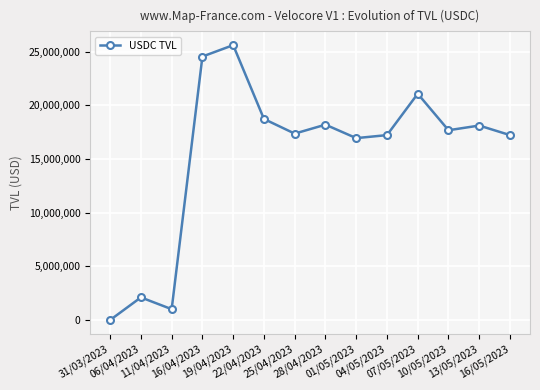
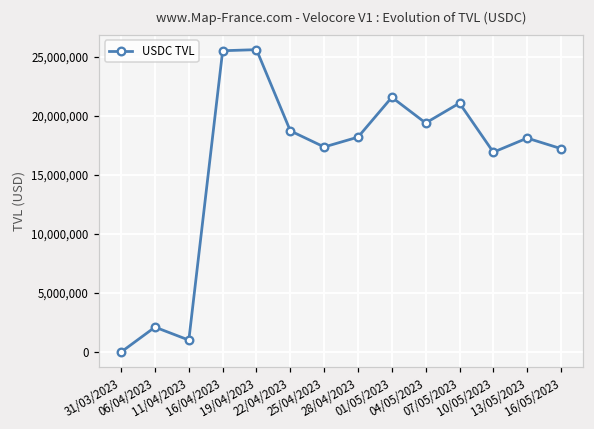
  {
    "31/03/2023": "0",
    "06/04/2023": "2,100,000",
    "11/04/2023": "1,000,000",
-   "16/04/2023": "24,500,000",
+   "16/04/2023": "25,500,000",
    "19/04/2023": "25,600,000",
    "22/04/2023": "18,700,000",
    "25/04/2023": "17,400,000",
    "28/04/2023": "18,200,000",
-   "01/05/2023": "16,900,000",
-   "04/05/2023": "17,200,000",
+   "01/05/2023": "21,600,000",
+   "04/05/2023": "19,400,000",
    "07/05/2023": "21,100,000",
-   "10/05/2023": "17,700,000",
+   "10/05/2023": "16,900,000",
    "13/05/2023": "18,100,000",
    "16/05/2023": "17,200,000"
  }
